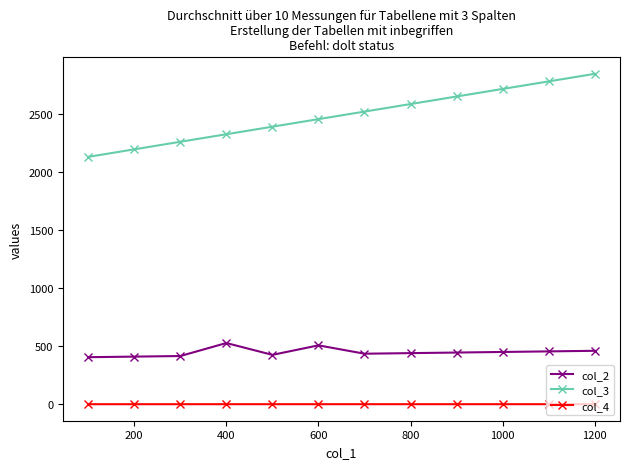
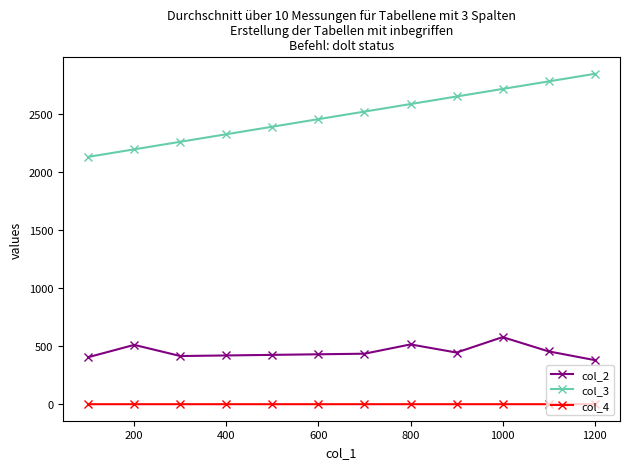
  {
    "col_2": {
-     "200": 410,
-     "400": 530,
-     "600": 510,
-     "800": 440,
-     "1000": 450,
-     "1200": 460
+     "200": 510,
+     "400": 420,
+     "600": 430,
+     "800": 520,
+     "1000": 580,
+     "1200": 380
    },
    "col_3": {
      "200": 2200,
      "400": 2330,
      "600": 2460,
      "800": 2590,
      "1000": 2720,
      "1200": 2850
    },
    "col_4": {
      "200": 0,
      "400": 0,
      "600": 0,
      "800": 0,
      "1000": 0
    }
  }
